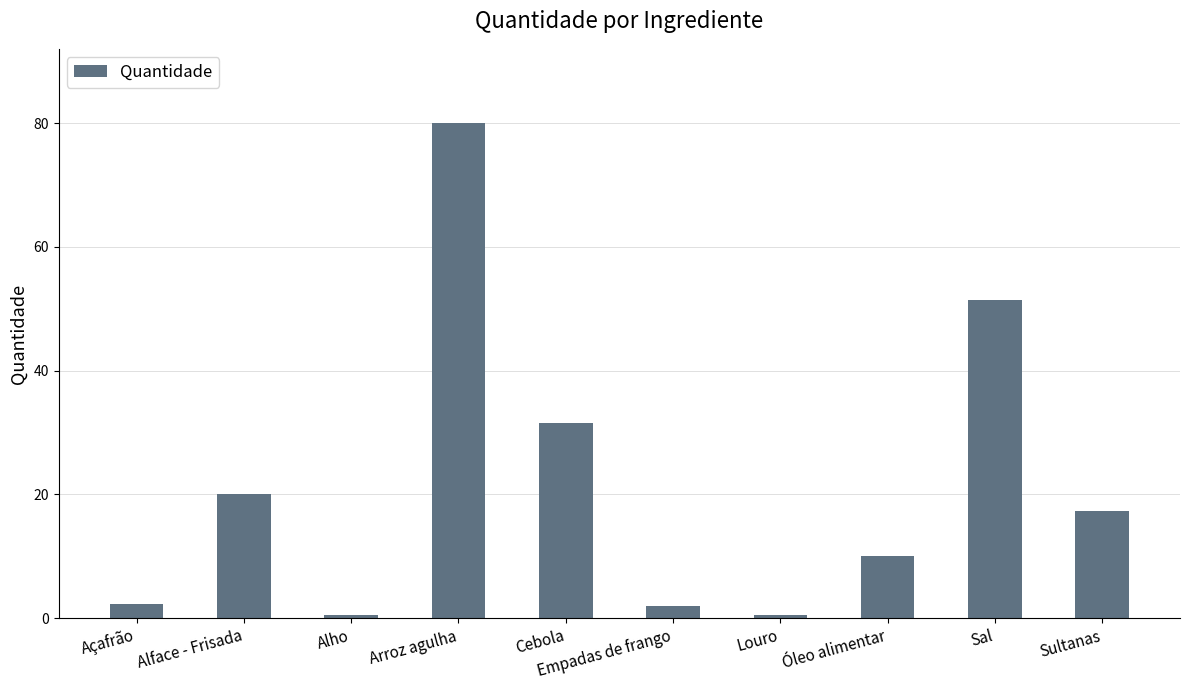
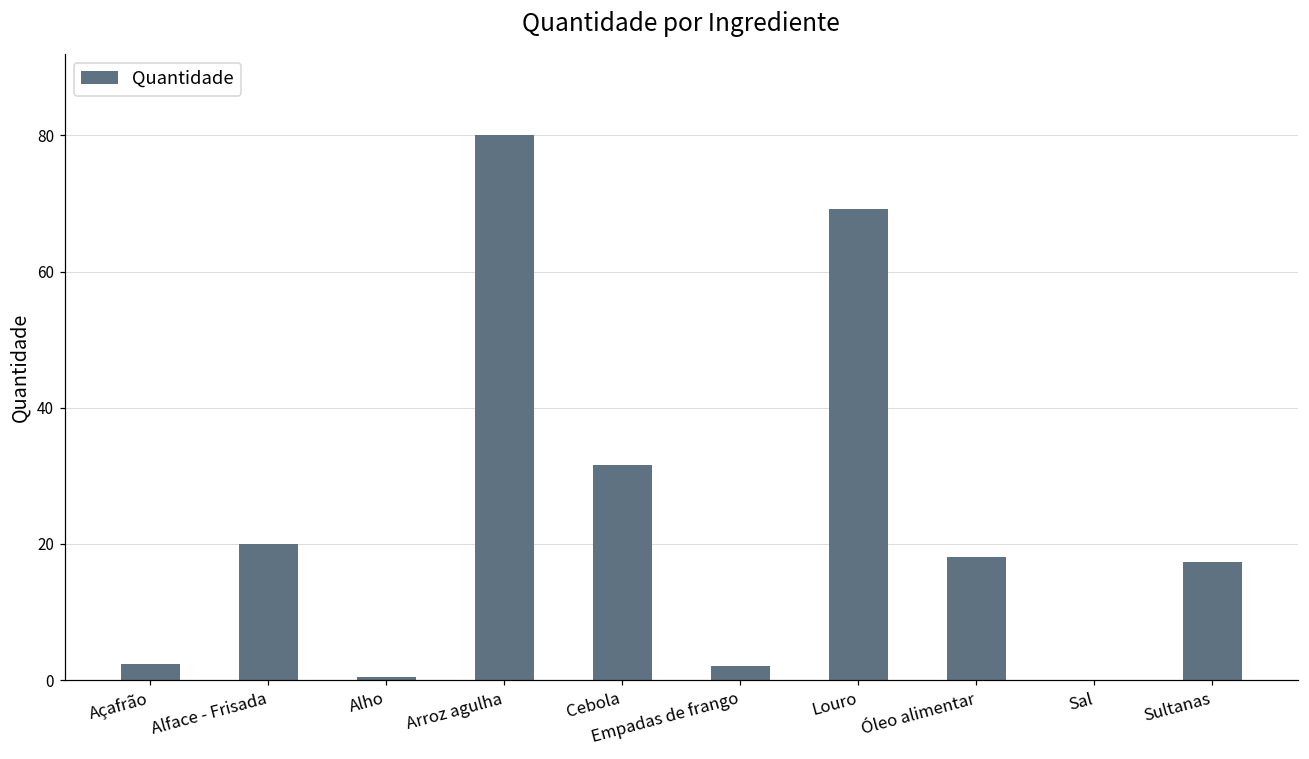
  {
    "Açafrão": 2,
    "Alface - Frisada": 20,
    "Alho": 1,
    "Arroz agulha": 80,
    "Cebola": 32,
    "Empadas de frango": 2,
-   "Louro": 1,
-   "Óleo alimentar": 10,
-   "Sal": 51,
+   "Louro": 69,
+   "Óleo alimentar": 18,
+   "Sal": 0,
    "Sultanas": 17
  }
